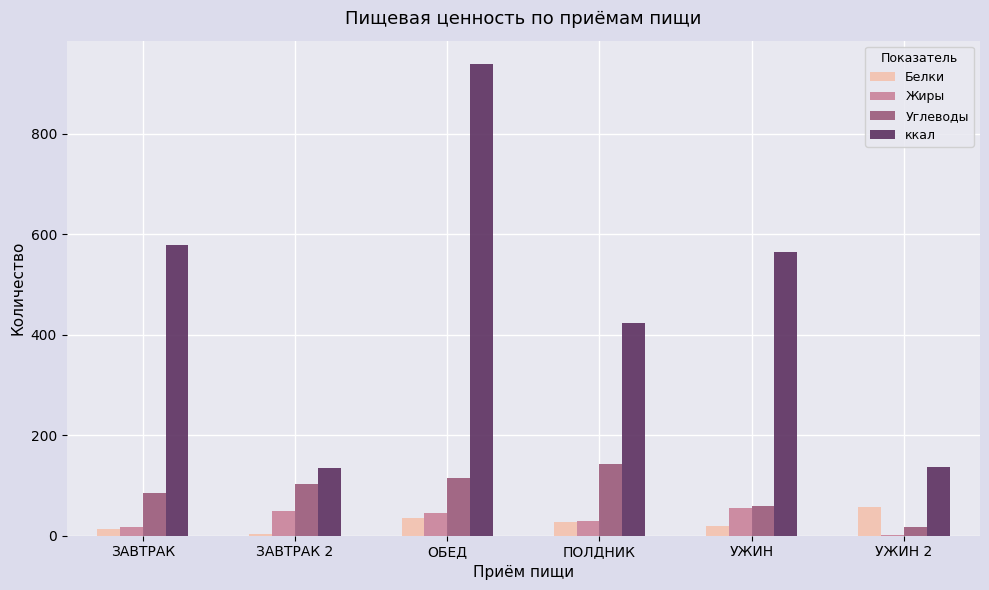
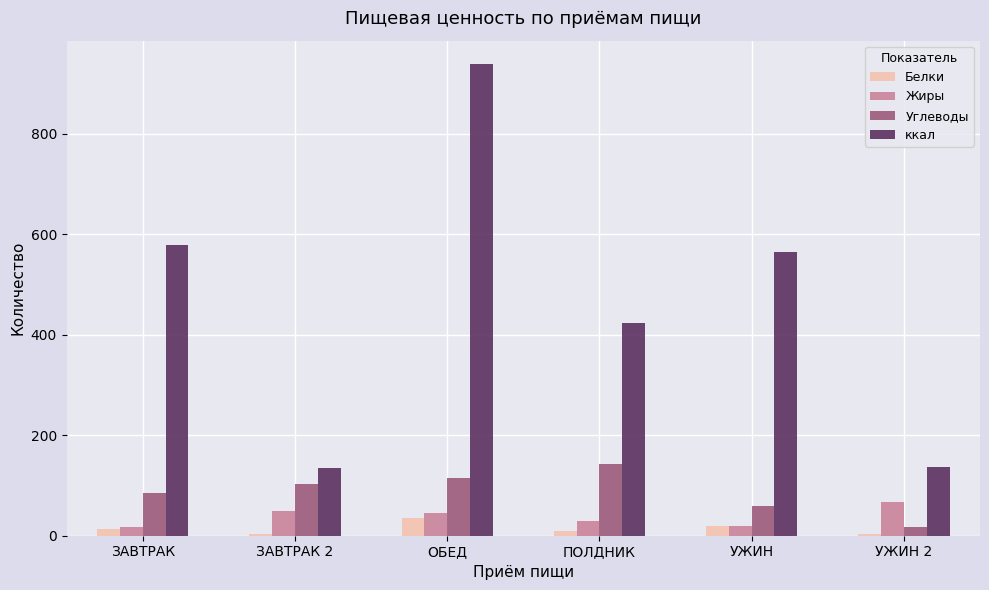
  {
    "Белки": {
      "ЗАВТРАК": 10,
      "ОБЕД": 40,
-     "ПОЛДНИК": 30,
+     "ПОЛДНИК": 10,
      "УЖИН": 20,
-     "УЖИН 2": 60
+     "УЖИН 2": 0
    },
    "Жиры": {
      "ЗАВТРАК": 20,
      "ЗАВТРАК 2": 50,
      "ОБЕД": 50,
      "ПОЛДНИК": 30,
-     "УЖИН": 60,
-     "УЖИН 2": 0
+     "УЖИН": 20,
+     "УЖИН 2": 70
    },
    "Углеводы": {
      "ЗАВТРАК": 90,
      "ЗАВТРАК 2": 100,
      "ОБЕД": 120,
      "ПОЛДНИК": 140,
      "УЖИН": 60,
      "УЖИН 2": 20
    },
    "ккал": {
      "ЗАВТРАК": 580,
      "ЗАВТРАК 2": 130,
      "ОБЕД": 940,
      "ПОЛДНИК": 420,
      "УЖИН": 570,
      "УЖИН 2": 140
    }
  }
